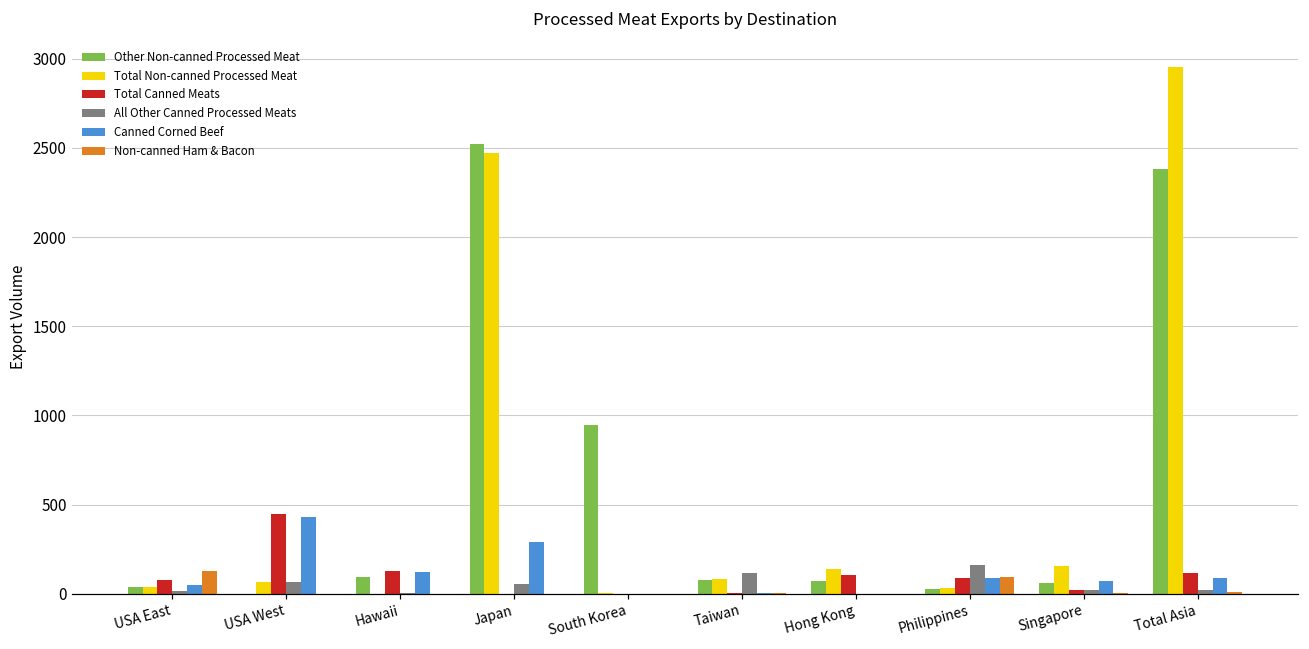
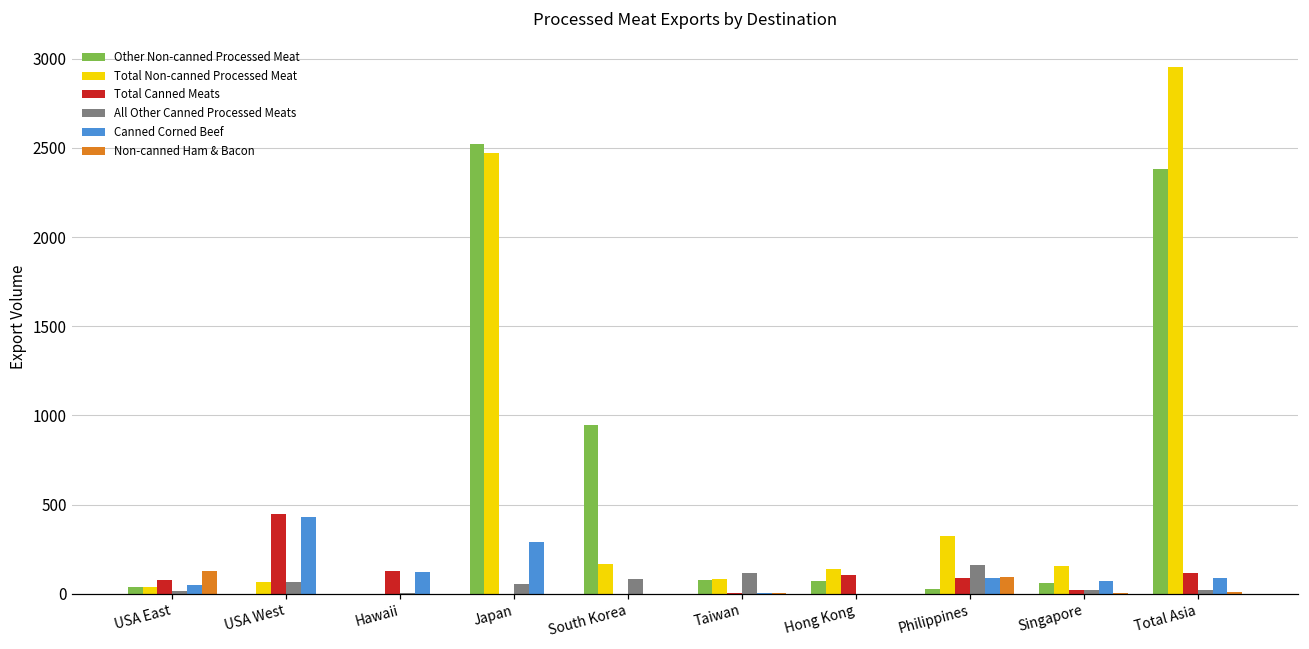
  {
    "Other Non-canned Processed Meat": {
      "USA East": 40,
-     "Hawaii": 90,
+     "Hawaii": 0,
      "Japan": 2520,
      "South Korea": 950,
      "Taiwan": 80,
      "Hong Kong": 70,
      "Philippines": 30,
      "Singapore": 60,
      "Total Asia": 2380
    },
    "Total Non-canned Processed Meat": {
      "USA East": 40,
      "USA West": 70,
      "Hawaii": 0,
      "Japan": 2470,
-     "South Korea": 0,
+     "South Korea": 170,
      "Taiwan": 80,
      "Hong Kong": 140,
-     "Philippines": 30,
+     "Philippines": 330,
      "Singapore": 160,
      "Total Asia": 2950
    },
    "Total Canned Meats": {
      "USA East": 80,
      "USA West": 450,
      "Hawaii": 130,
      "Japan": 0,
      "South Korea": 0,
      "Hong Kong": 110,
      "Philippines": 90,
      "Singapore": 20,
      "Total Asia": 120
    },
    "All Other Canned Processed Meats": {
      "USA East": 20,
      "USA West": 70,
      "Japan": 50,
-     "South Korea": 0,
+     "South Korea": 90,
      "Taiwan": 120,
      "Philippines": 160,
      "Singapore": 20,
      "Total Asia": 20
    },
    "Canned Corned Beef": {
      "USA East": 50,
      "USA West": 430,
      "Hawaii": 120,
      "Japan": 290,
      "South Korea": 0,
      "Hong Kong": 0,
      "Philippines": 90,
      "Singapore": 70,
      "Total Asia": 90
    },
    "Non-canned Ham & Bacon": {
      "USA East": 130,
      "USA West": 0,
      "Hawaii": 0,
      "Japan": 0,
      "South Korea": 0,
      "Hong Kong": 0,
      "Philippines": 90
    }
  }
